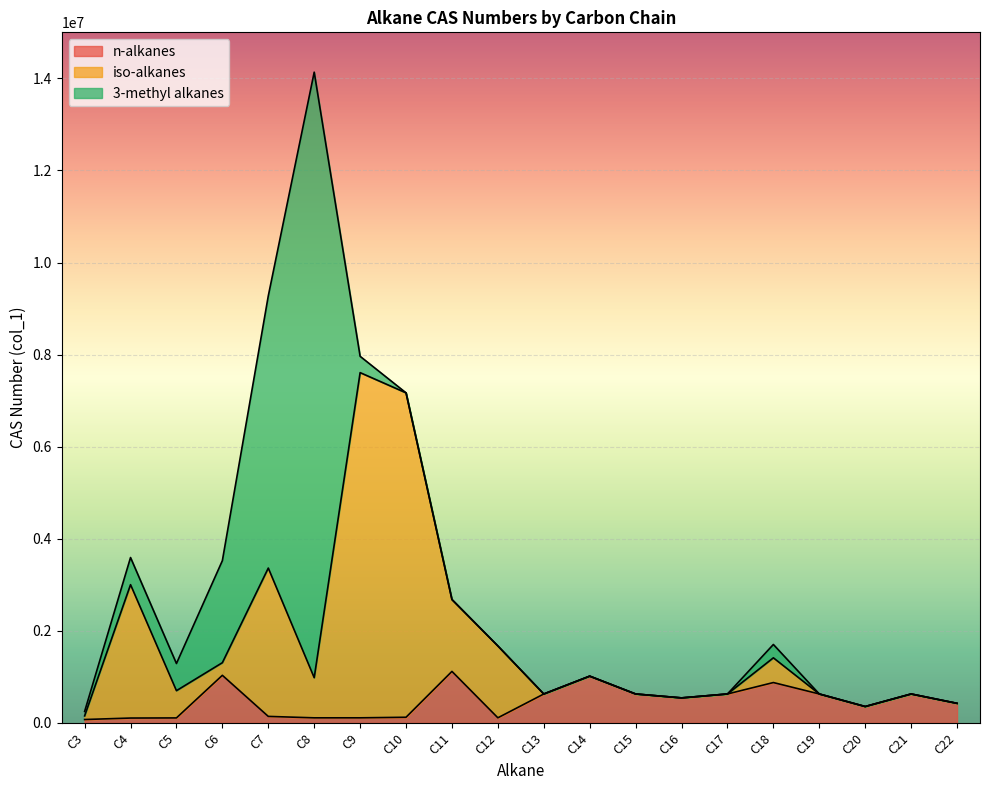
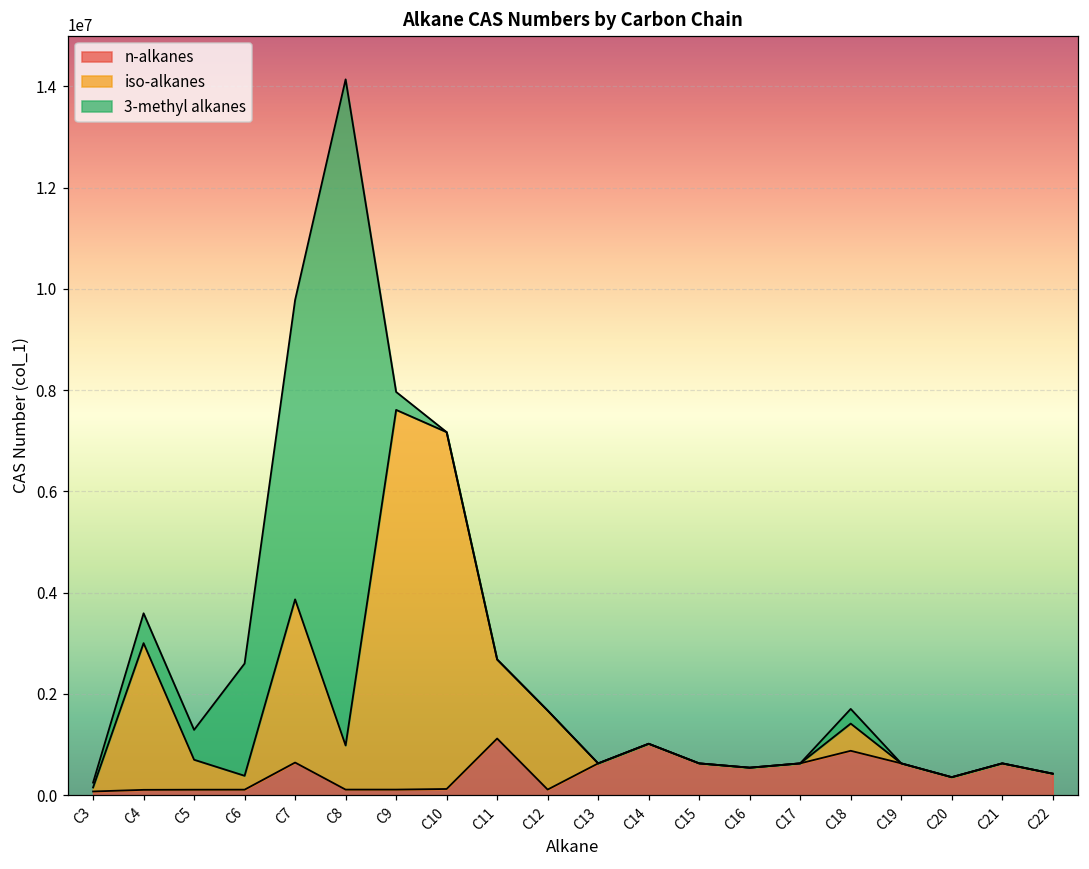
  {
    "n-alkanes": {
      "C3": 100000,
      "C4": 100000,
      "C5": 100000,
-     "C6": 1000000,
-     "C7": 100000,
+     "C6": 100000,
+     "C7": 600000,
      "C8": 100000,
      "C9": 100000,
      "C10": 100000,
      "C11": 1100000,
      "C12": 100000,
      "C18": 900000
    },
    "iso-alkanes": {
      "C3": 100000,
      "C4": 2900000,
      "C5": 600000,
      "C6": 300000,
      "C7": 3200000,
      "C8": 900000,
      "C9": 7500000,
      "C18": 500000
    },
    "3-methyl alkanes": {
      "C3": 100000,
      "C4": 600000,
      "C5": 600000,
      "C6": 2200000,
      "C7": 5900000,
      "C8": 13200000,
      "C9": 400000,
      "C18": 300000
    }
  }
